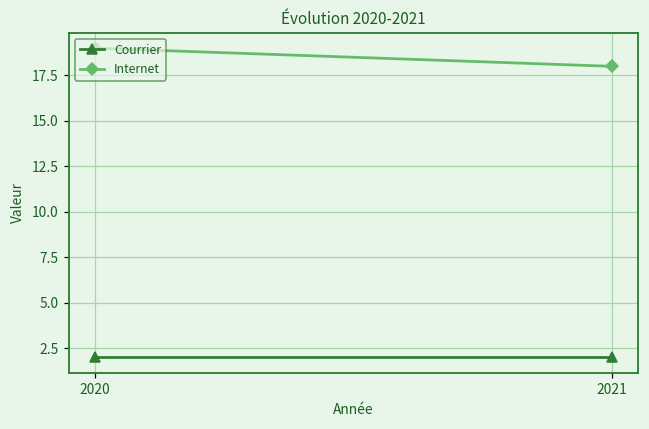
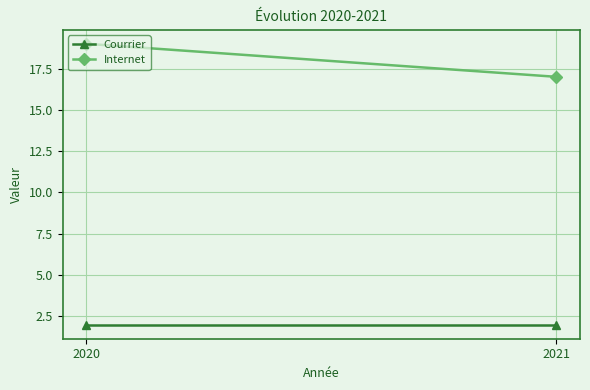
  {
    "Courrier": {
      "2020": 2,
      "2021": 2
    },
    "Internet": {
-     "2021": 18
+     "2021": 17
    }
  }
